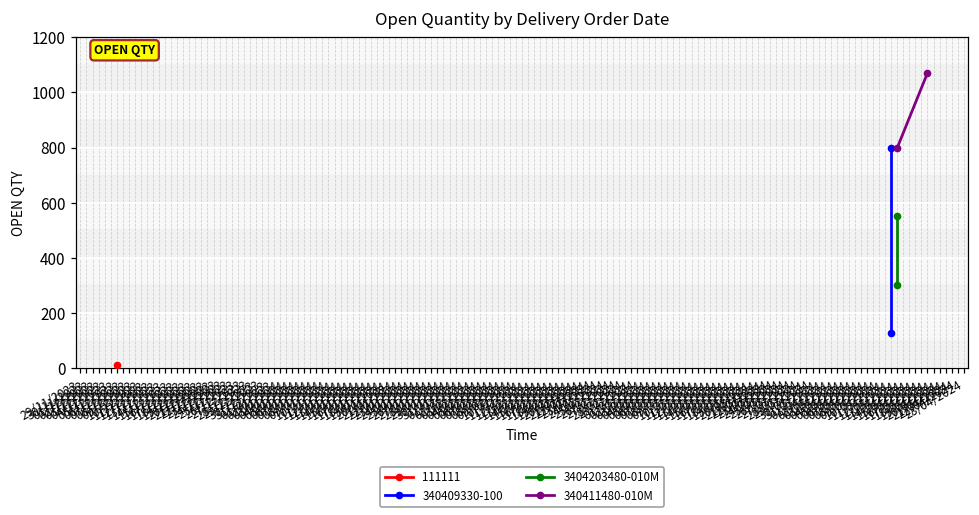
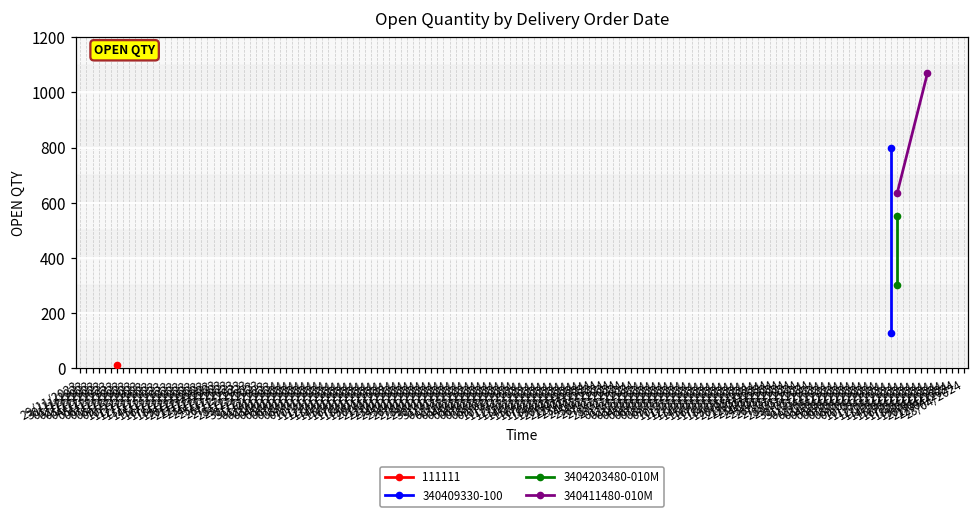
  {
    "111111": {
      "05/12/2023": 10
    },
    "340411480-010M": {
-     "12/04/2024": 800,
+     "12/04/2024": 640,
      "17/04/2024": 1070
    }
  }
